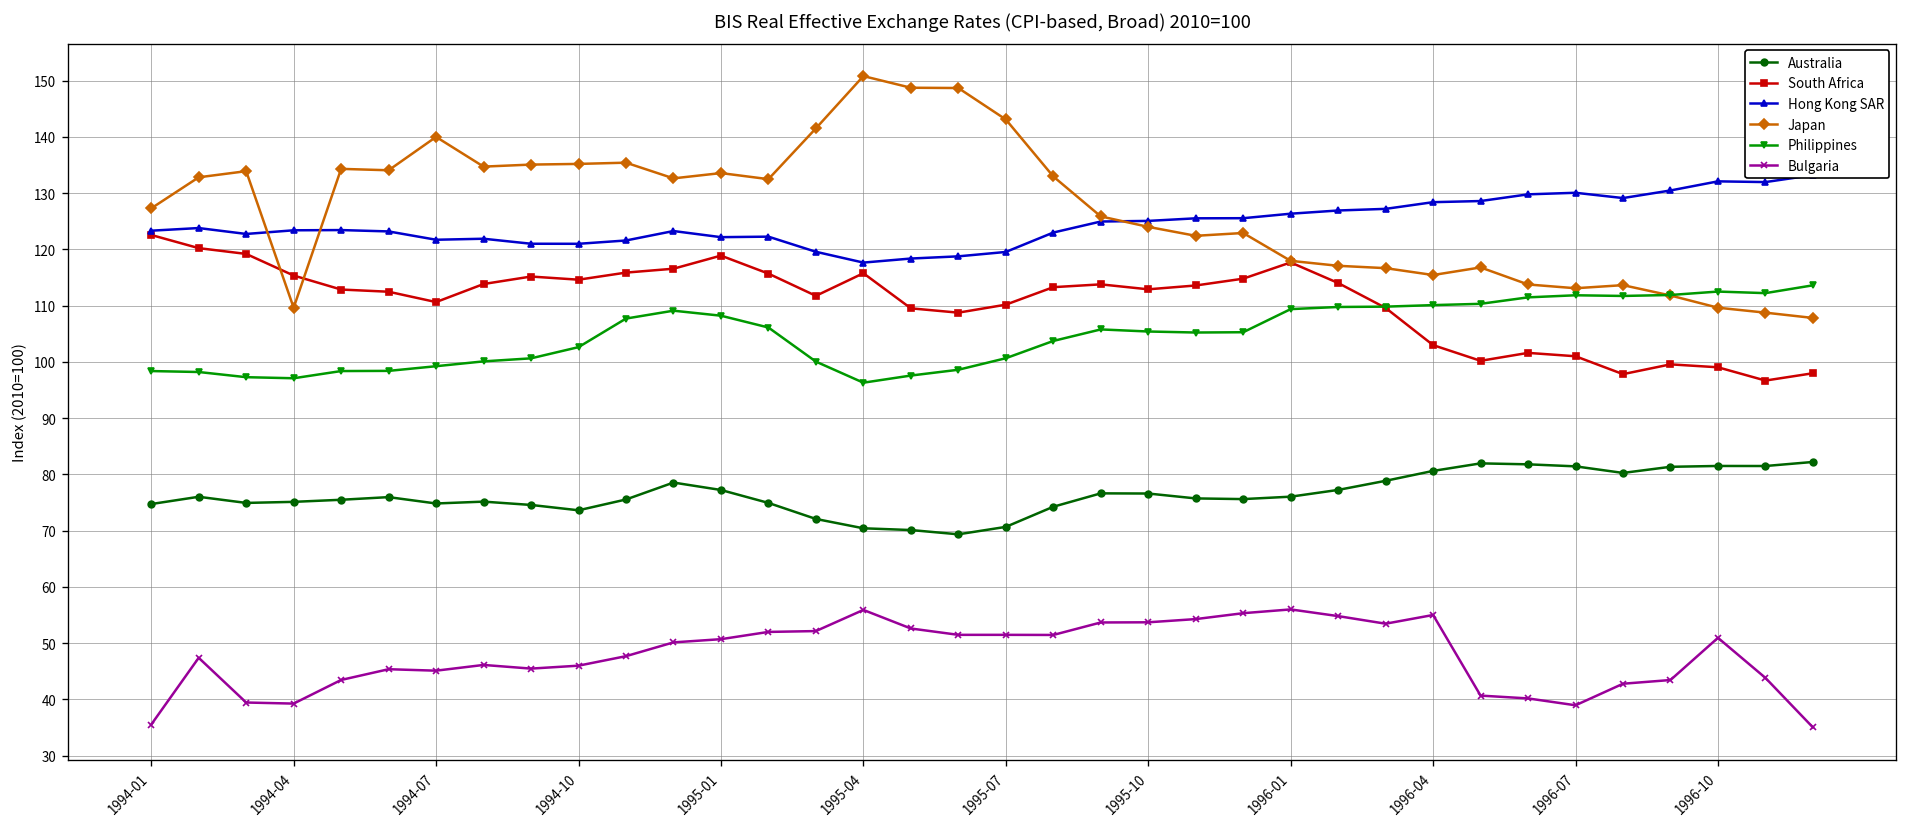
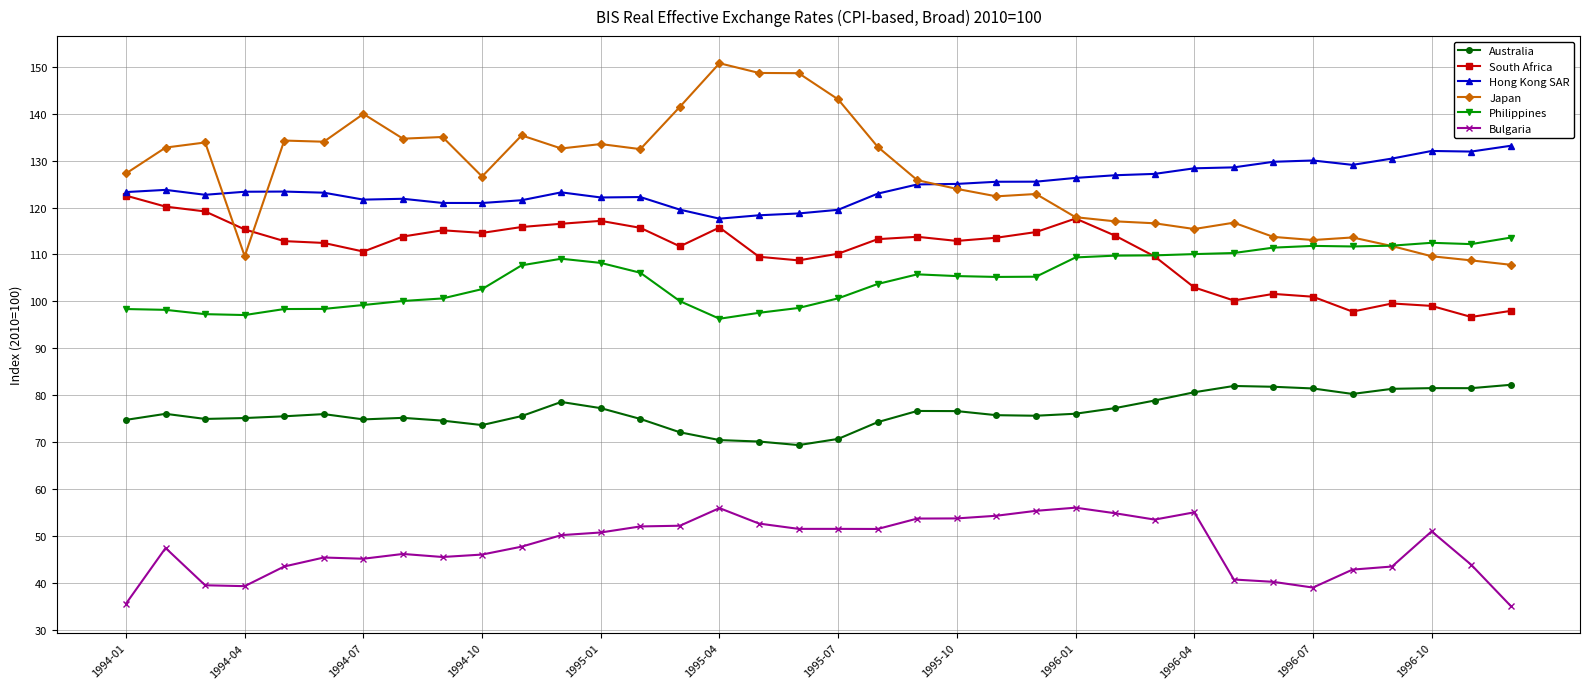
  {
    "South Africa": {
      "1994-01": 123,
      "1994-04": 115,
      "1994-07": 111,
      "1994-10": 115,
-     "1995-01": 119,
+     "1995-01": 117,
      "1995-04": 116,
      "1995-07": 110,
      "1995-10": 113,
      "1996-04": 103,
      "1996-07": 101,
      "1996-10": 99
    },
    "Hong Kong SAR": {
      "1994-01": 123,
      "1994-04": 123,
      "1994-07": 122,
      "1994-10": 121,
      "1995-01": 122,
      "1995-04": 118,
      "1995-07": 120,
      "1995-10": 125,
      "1996-01": 126,
      "1996-04": 128,
      "1996-07": 130,
      "1996-10": 132
    },
    "Japan": {
      "1994-01": 127,
      "1994-04": 110,
      "1994-07": 140,
-     "1994-10": 135,
+     "1994-10": 127,
      "1995-01": 134,
      "1995-04": 151,
      "1995-07": 143,
      "1995-10": 124,
      "1996-04": 115,
      "1996-07": 113,
      "1996-10": 110
    },
    "Bulgaria": {
      "1994-01": 36,
      "1994-04": 39,
      "1994-07": 45,
      "1994-10": 46,
      "1995-01": 51,
      "1995-04": 56,
      "1995-07": 51,
      "1995-10": 54,
      "1996-01": 56,
      "1996-04": 55,
      "1996-07": 39,
      "1996-10": 51
    }
  }
